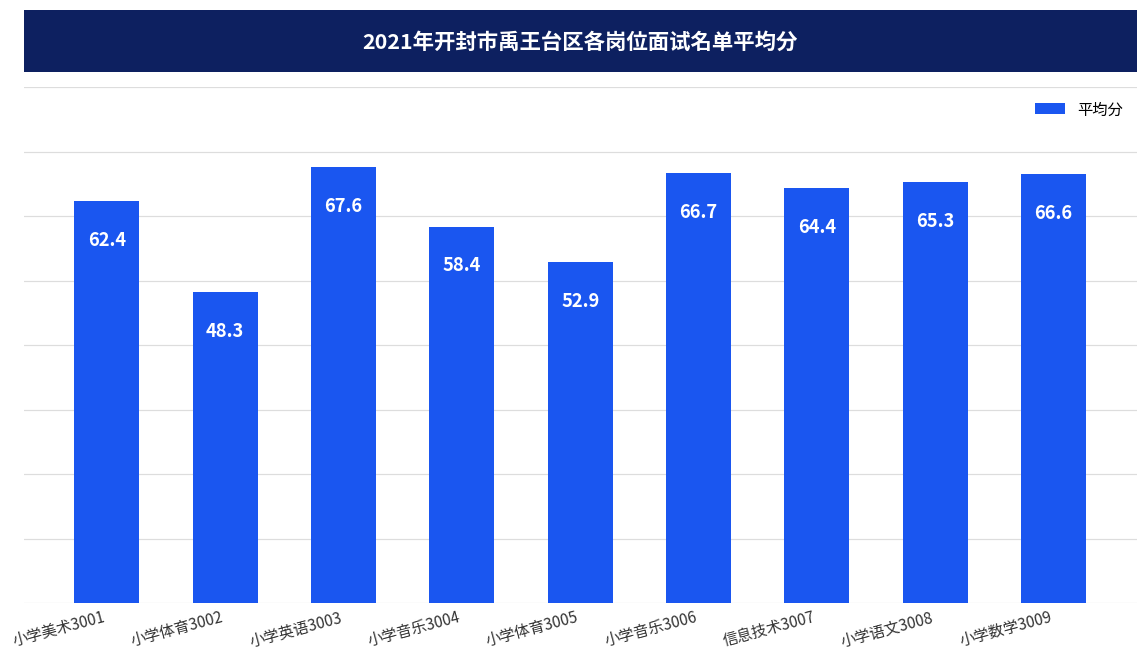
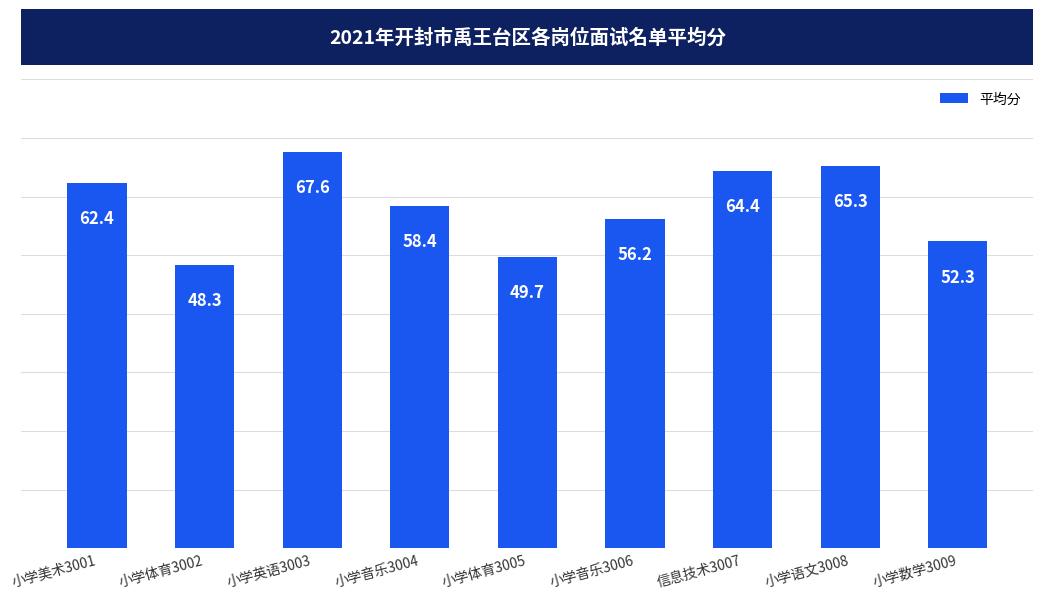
  {
    "小学美术3001": 62.4,
    "小学体育3002": 48.3,
    "小学英语3003": 67.6,
    "小学音乐3004": 58.4,
-   "小学体育3005": 52.9,
-   "小学音乐3006": 66.7,
+   "小学体育3005": 49.7,
+   "小学音乐3006": 56.2,
    "信息技术3007": 64.4,
    "小学语文3008": 65.3,
-   "小学数学3009": 66.6
+   "小学数学3009": 52.3
  }
